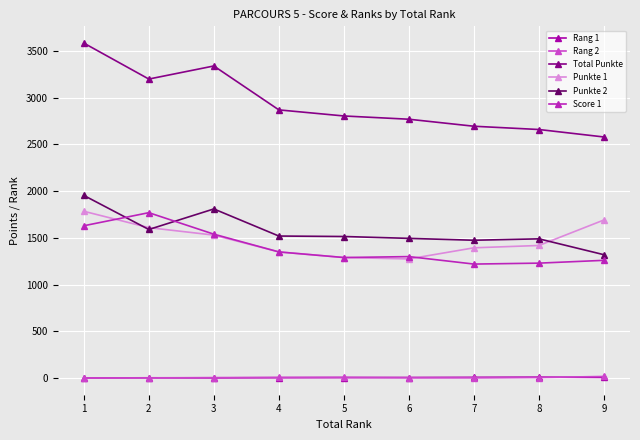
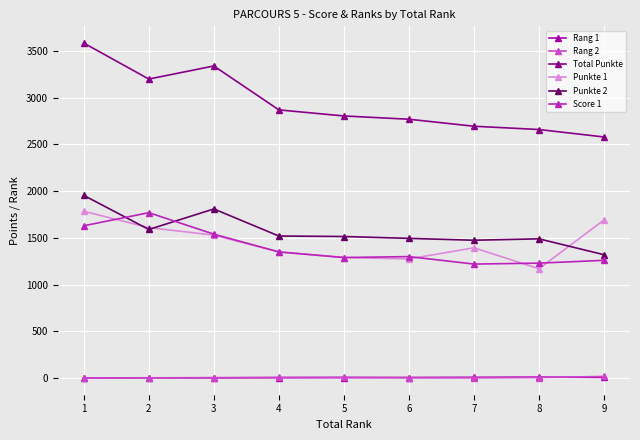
  {
    "Punkte 1": {
      "1": 1800,
      "7": 1400,
-     "8": 1400,
+     "8": 1200,
      "9": 1700
    }
  }
